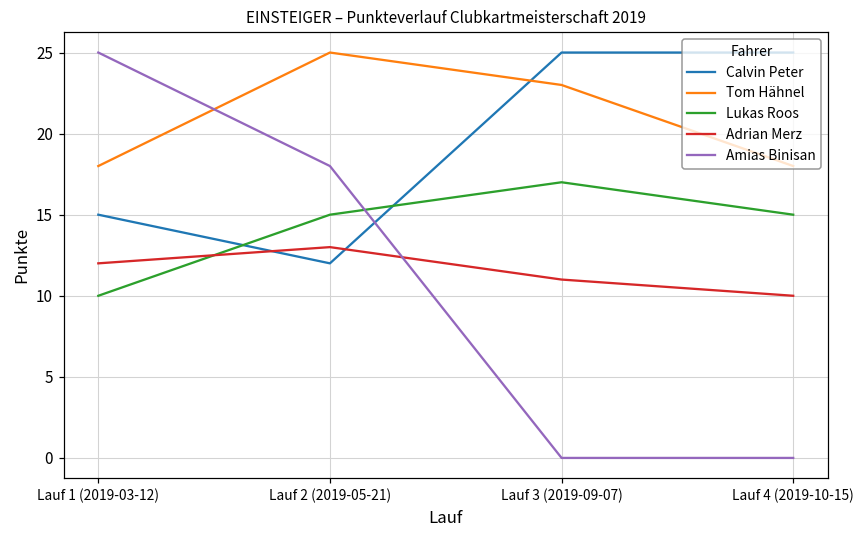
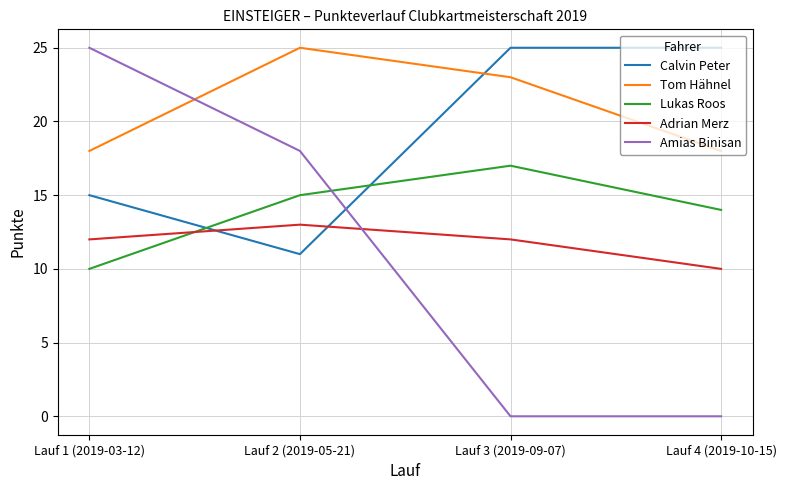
  {
    "Calvin Peter": {
      "Lauf 1 (2019-03-12)": 15,
-     "Lauf 2 (2019-05-21)": 12,
+     "Lauf 2 (2019-05-21)": 11,
      "Lauf 3 (2019-09-07)": 25
    },
    "Tom Hähnel": {
      "Lauf 1 (2019-03-12)": 18,
      "Lauf 2 (2019-05-21)": 25,
      "Lauf 3 (2019-09-07)": 23
    },
    "Lukas Roos": {
      "Lauf 1 (2019-03-12)": 10,
      "Lauf 2 (2019-05-21)": 15,
      "Lauf 3 (2019-09-07)": 17,
-     "Lauf 4 (2019-10-15)": 15
+     "Lauf 4 (2019-10-15)": 14
    },
    "Adrian Merz": {
      "Lauf 1 (2019-03-12)": 12,
      "Lauf 2 (2019-05-21)": 13,
-     "Lauf 3 (2019-09-07)": 11,
+     "Lauf 3 (2019-09-07)": 12,
      "Lauf 4 (2019-10-15)": 10
    },
    "Amias Binisan": {
      "Lauf 1 (2019-03-12)": 25,
      "Lauf 2 (2019-05-21)": 18,
      "Lauf 3 (2019-09-07)": 0,
      "Lauf 4 (2019-10-15)": 0
    }
  }
